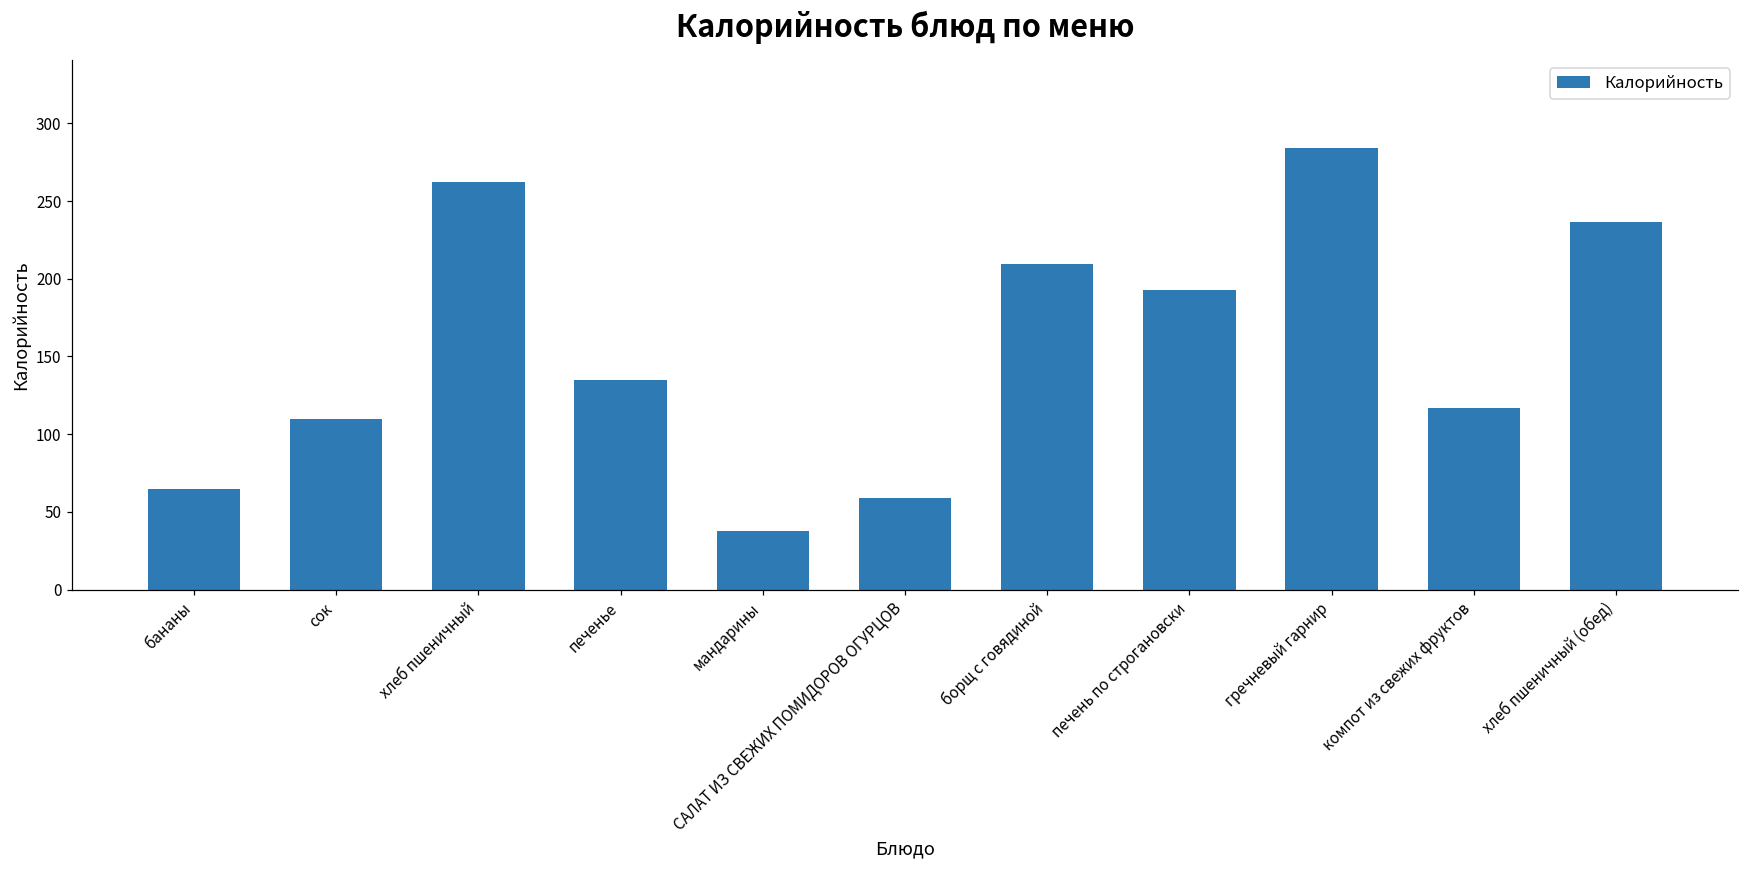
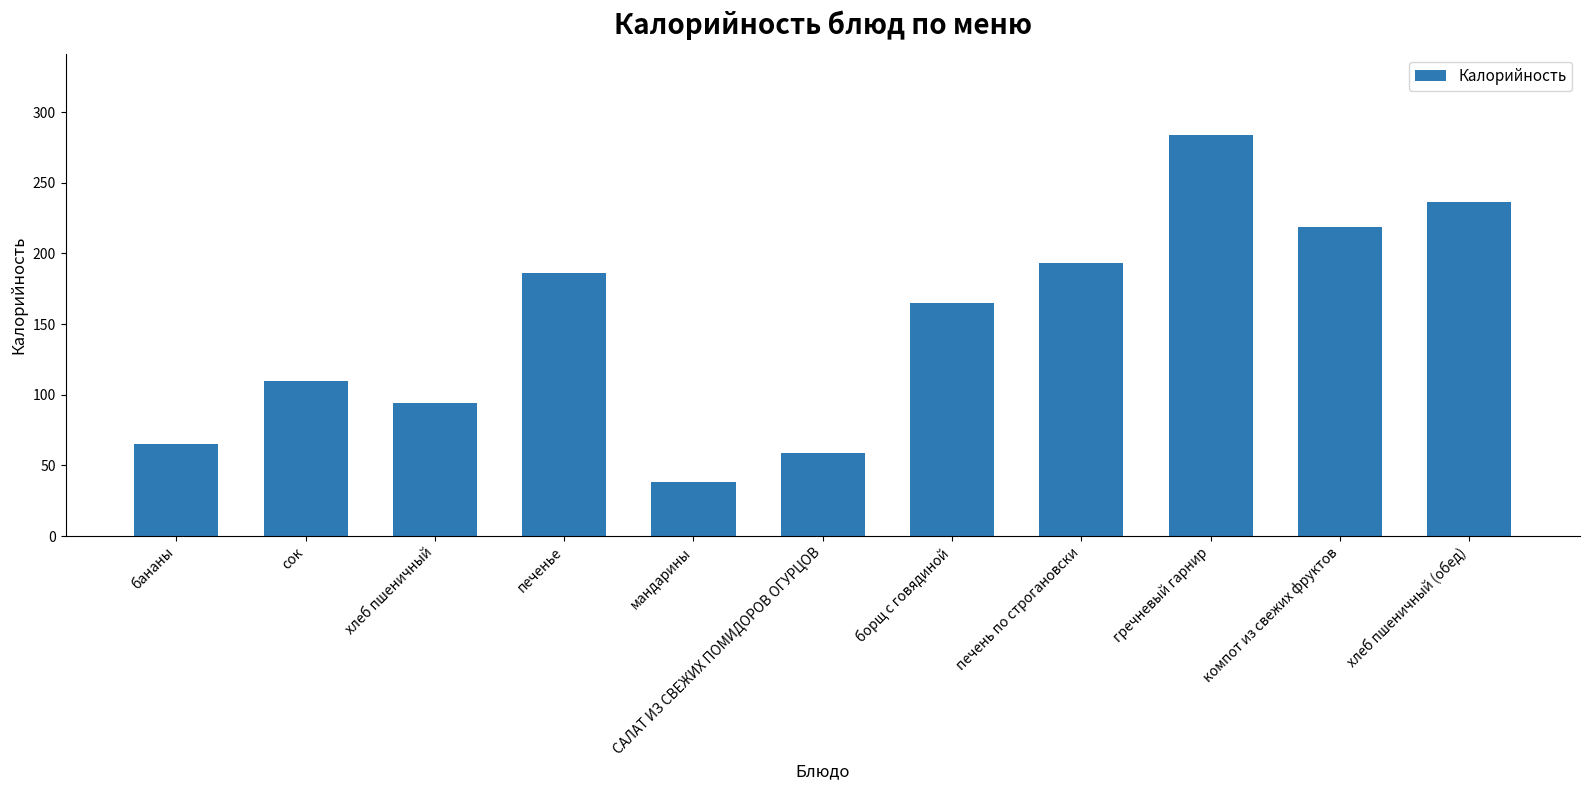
  {
    "бананы": 65,
    "сок": 110,
-   "хлеб пшеничный": 262,
-   "печенье": 135,
+   "хлеб пшеничный": 94,
+   "печенье": 186,
    "мандарины": 38,
    "САЛАТ ИЗ СВЕЖИХ ПОМИДОРОВ ОГУРЦОВ": 59,
-   "борщ с говядиной": 210,
+   "борщ с говядиной": 165,
    "печень по строгановски": 193,
    "гречневый гарнир": 284,
-   "компот из свежих фруктов": 117,
+   "компот из свежих фруктов": 219,
    "хлеб пшеничный (обед)": 236
  }
